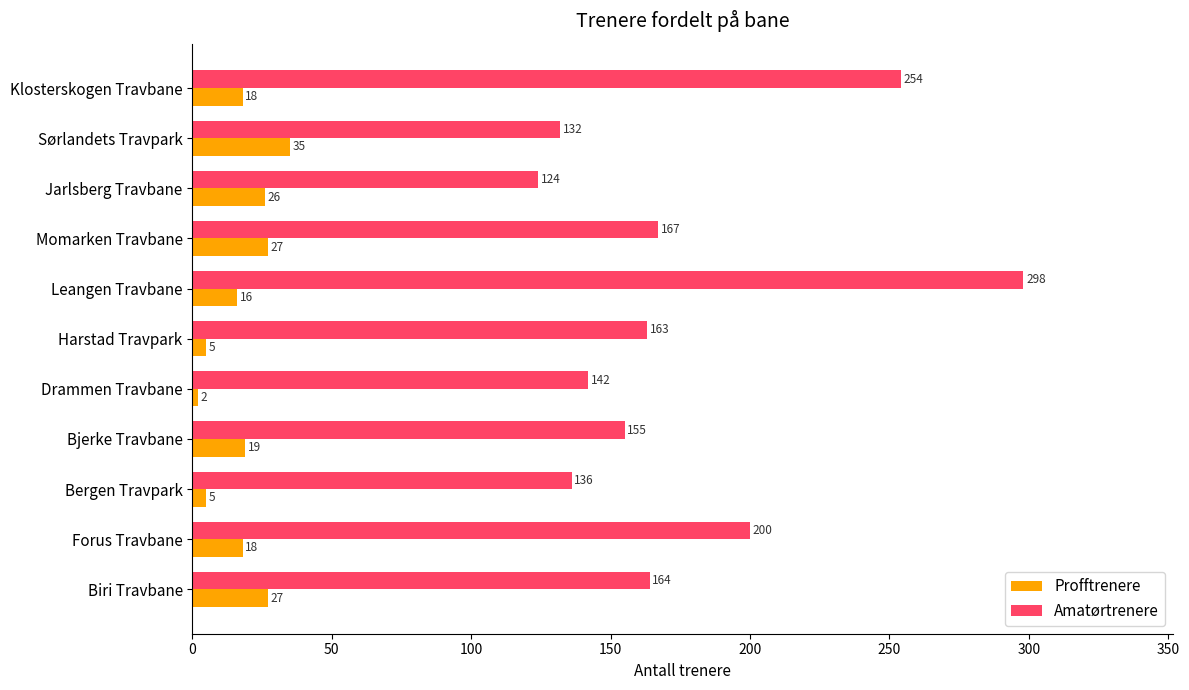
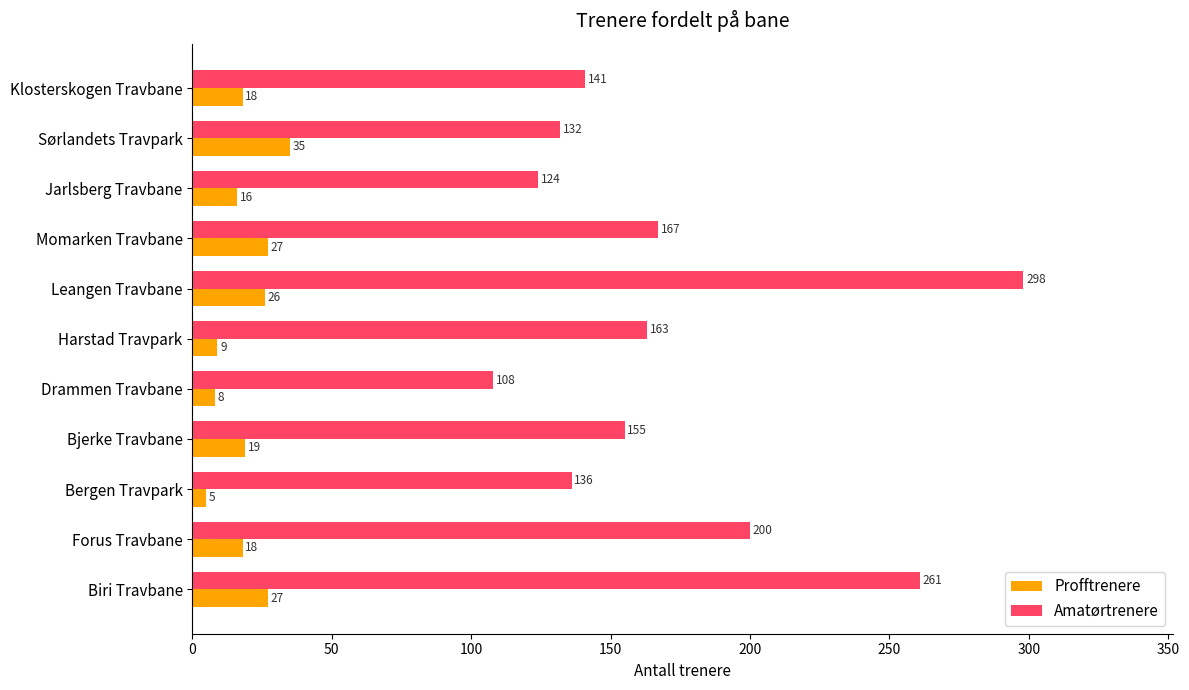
  {
    "Profftrenere": {
      "Klosterskogen Travbane": 18,
      "Sørlandets Travpark": 35,
-     "Jarlsberg Travbane": 26,
+     "Jarlsberg Travbane": 16,
      "Momarken Travbane": 27,
-     "Leangen Travbane": 16,
-     "Harstad Travpark": 5,
-     "Drammen Travbane": 2,
+     "Leangen Travbane": 26,
+     "Harstad Travpark": 9,
+     "Drammen Travbane": 8,
      "Bjerke Travbane": 19,
      "Bergen Travpark": 5,
      "Forus Travbane": 18,
      "Biri Travbane": 27
    },
    "Amatørtrenere": {
-     "Klosterskogen Travbane": 254,
+     "Klosterskogen Travbane": 141,
      "Sørlandets Travpark": 132,
      "Jarlsberg Travbane": 124,
      "Momarken Travbane": 167,
      "Leangen Travbane": 298,
      "Harstad Travpark": 163,
-     "Drammen Travbane": 142,
+     "Drammen Travbane": 108,
      "Bjerke Travbane": 155,
      "Bergen Travpark": 136,
      "Forus Travbane": 200,
-     "Biri Travbane": 164
+     "Biri Travbane": 261
    }
  }
